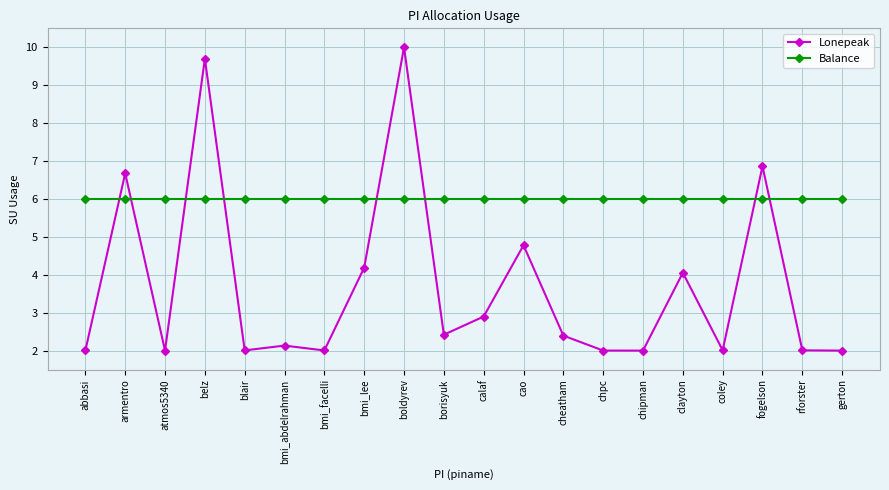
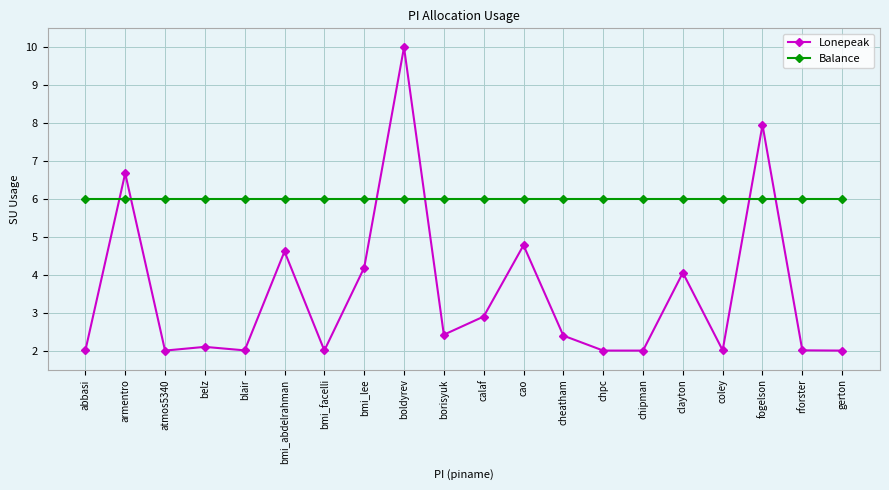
  {
    "Lonepeak": {
      "abbasi": 2.0,
      "armentro": 6.7,
      "atmos5340": 2.0,
-     "belz": 9.7,
+     "belz": 2.1,
      "blair": 2.0,
-     "bmi_abdelrahman": 2.1,
+     "bmi_abdelrahman": 4.6,
      "bmi_facelli": 2.0,
      "bmi_lee": 4.2,
      "boldyrev": 10.0,
      "borisyuk": 2.4,
      "calaf": 2.9,
      "cao": 4.8,
      "cheatham": 2.4,
      "chpc": 2.0,
      "chipman": 2.0,
      "clayton": 4.1,
      "coley": 2.0,
-     "fogelson": 6.9,
+     "fogelson": 8.0,
      "rforster": 2.0,
      "gerton": 2.0
    },
    "Balance": {
      "abbasi": 6.0,
      "armentro": 6.0,
      "atmos5340": 6.0,
      "belz": 6.0,
      "blair": 6.0,
      "bmi_abdelrahman": 6.0,
      "bmi_facelli": 6.0,
      "bmi_lee": 6.0,
      "boldyrev": 6.0,
      "borisyuk": 6.0,
      "calaf": 6.0,
      "cao": 6.0,
      "cheatham": 6.0,
      "chpc": 6.0,
      "chipman": 6.0,
      "clayton": 6.0,
      "coley": 6.0,
      "fogelson": 6.0,
      "rforster": 6.0,
      "gerton": 6.0
    }
  }
